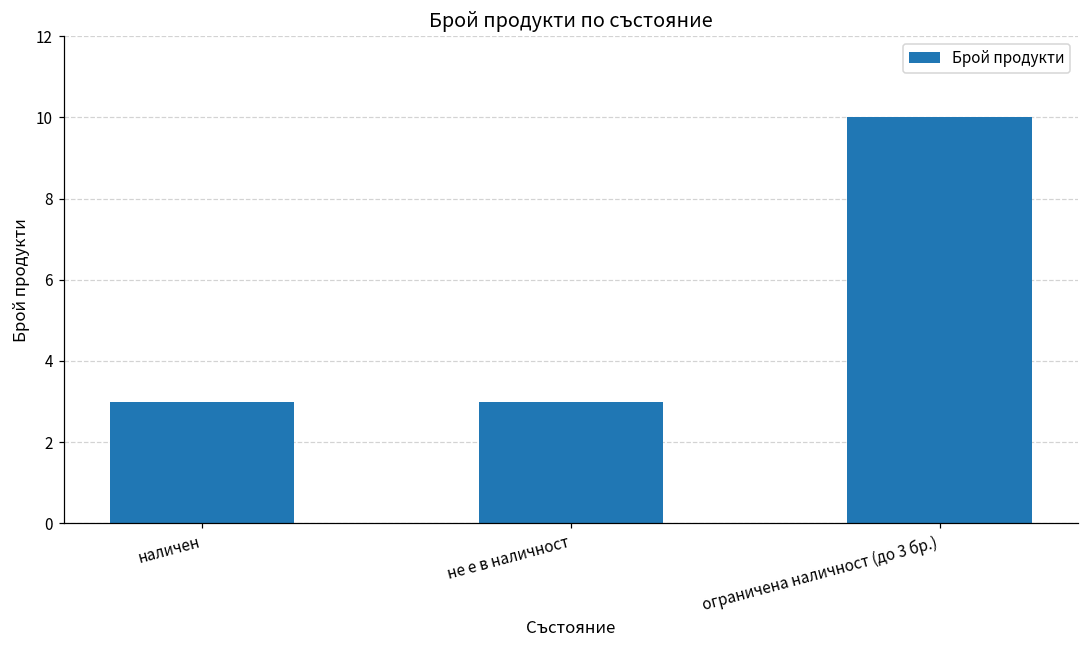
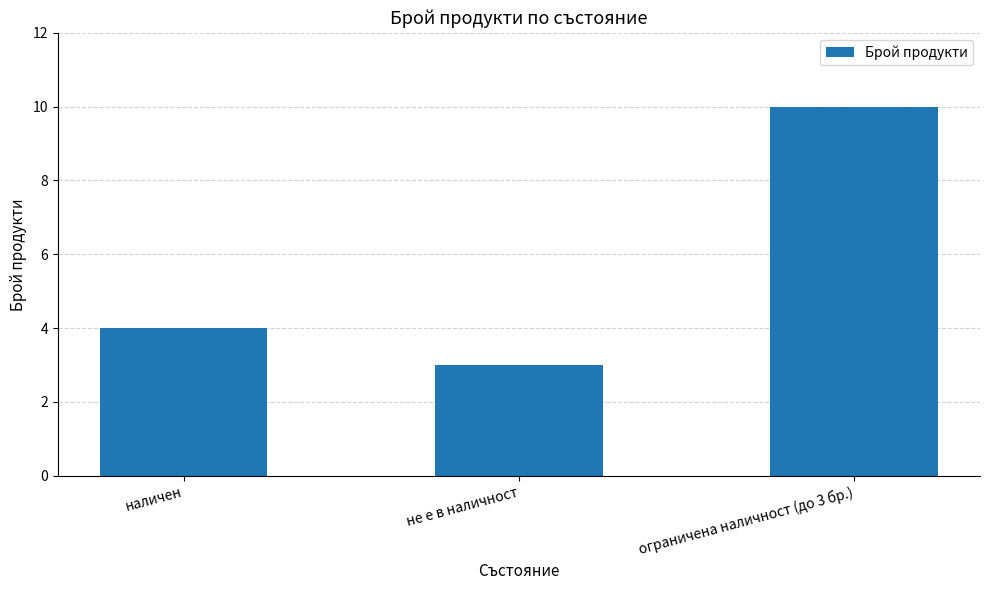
  {
-   "наличен": 3,
+   "наличен": 4,
    "не е в наличност": 3,
    "ограничена наличност (до 3 бр.)": 10
  }
